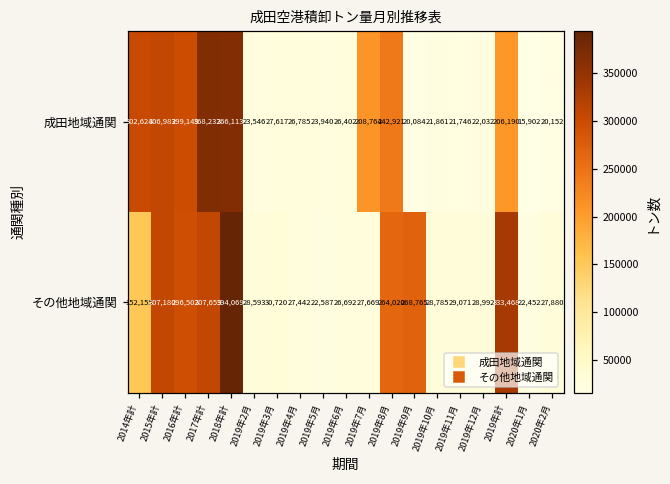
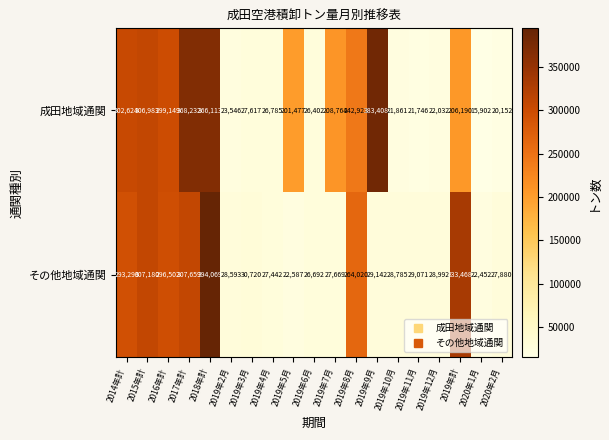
  {
    "成田地域通関": {
      "2019年2月": "23,546",
      "2019年3月": "27,617",
      "2019年4月": "26,785",
-     "2019年5月": "23,940",
+     "2019年5月": "201,477",
      "2019年6月": "26,402",
-     "2019年9月": "20,084",
+     "2019年9月": "383,408",
      "2019年10月": "21,861",
      "2019年11月": "21,746",
      "2019年12月": "22,032",
      "2019年計": "206,190",
      "2020年1月": "15,902",
      "2020年2月": "20,152"
    },
    "その他地域通関": {
-     "2014年計": "152,155",
+     "2014年計": "293,296",
      "2019年2月": "28,593",
      "2019年3月": "30,720",
      "2019年4月": "27,442",
      "2019年5月": "22,587",
      "2019年6月": "26,692",
      "2019年7月": "27,669",
      "2019年8月": "264,020",
-     "2019年9月": "268,765",
+     "2019年9月": "29,142",
      "2019年10月": "28,785",
      "2019年11月": "29,071",
      "2019年12月": "28,992",
      "2019年計": "333,468",
      "2020年1月": "22,452",
      "2020年2月": "27,880"
    }
  }
